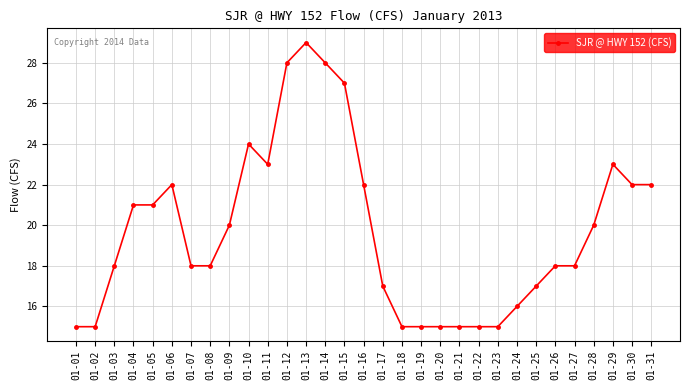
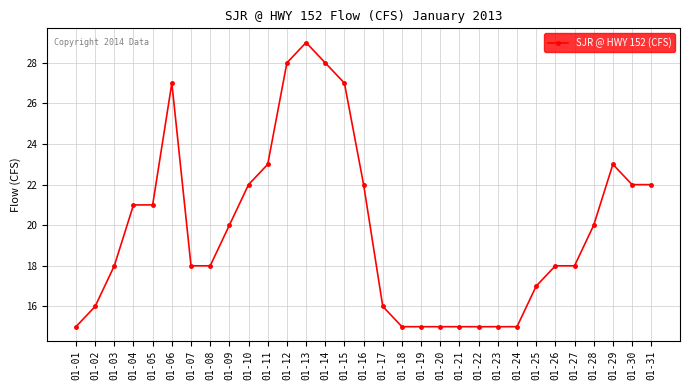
  {
    "01-01": 15,
-   "01-02": 15,
+   "01-02": 16,
    "01-03": 18,
    "01-04": 21,
    "01-05": 21,
-   "01-06": 22,
+   "01-06": 27,
    "01-07": 18,
    "01-08": 18,
    "01-09": 20,
-   "01-10": 24,
+   "01-10": 22,
    "01-11": 23,
    "01-12": 28,
    "01-13": 29,
    "01-14": 28,
    "01-15": 27,
    "01-16": 22,
-   "01-17": 17,
+   "01-17": 16,
    "01-18": 15,
    "01-19": 15,
    "01-20": 15,
    "01-21": 15,
    "01-22": 15,
    "01-23": 15,
-   "01-24": 16,
+   "01-24": 15,
    "01-25": 17,
    "01-26": 18,
    "01-27": 18,
    "01-28": 20,
    "01-29": 23,
    "01-30": 22,
    "01-31": 22
  }
